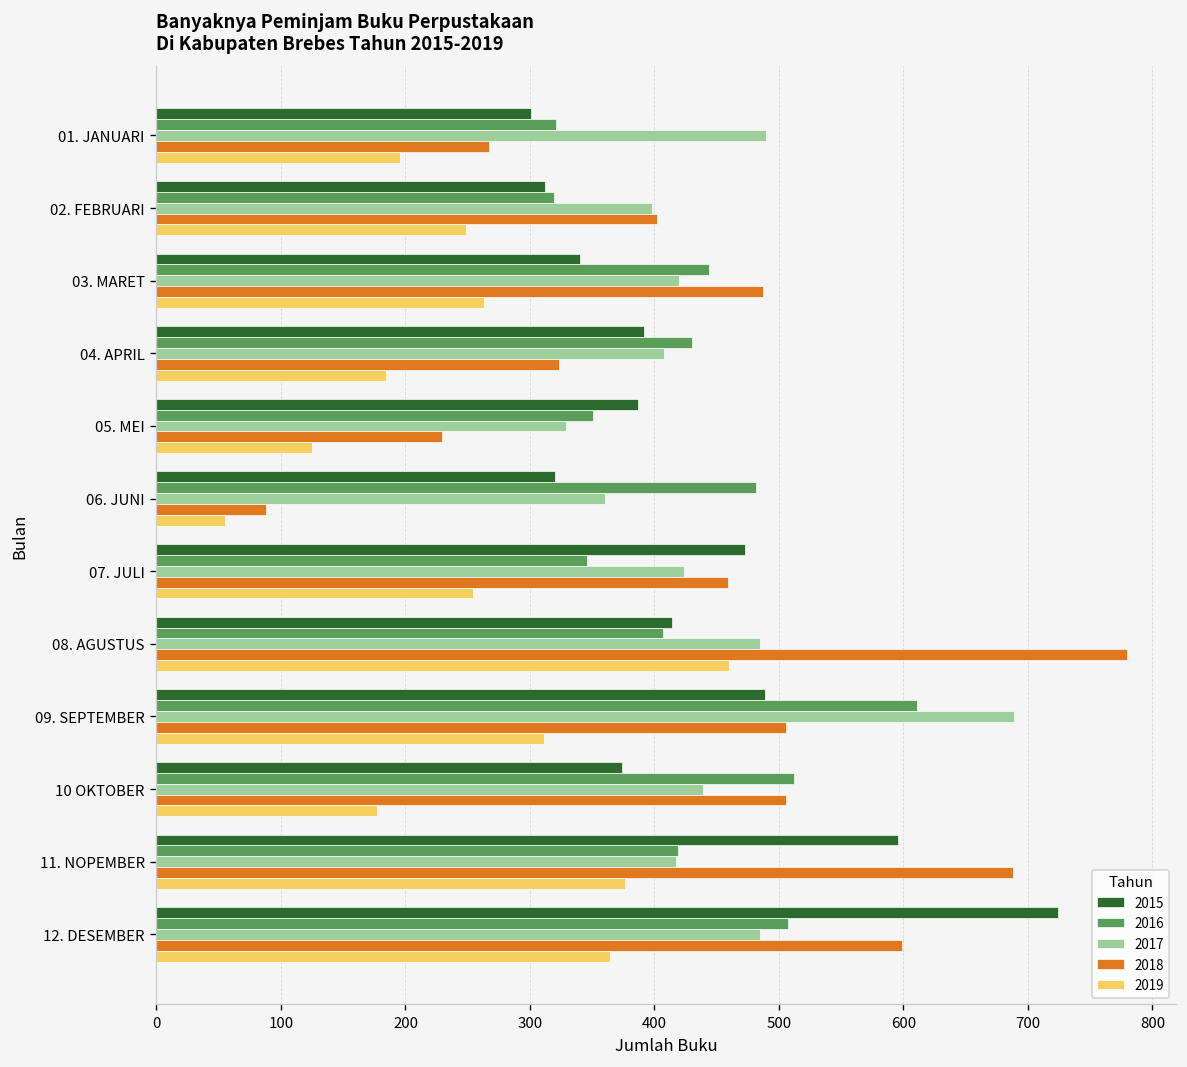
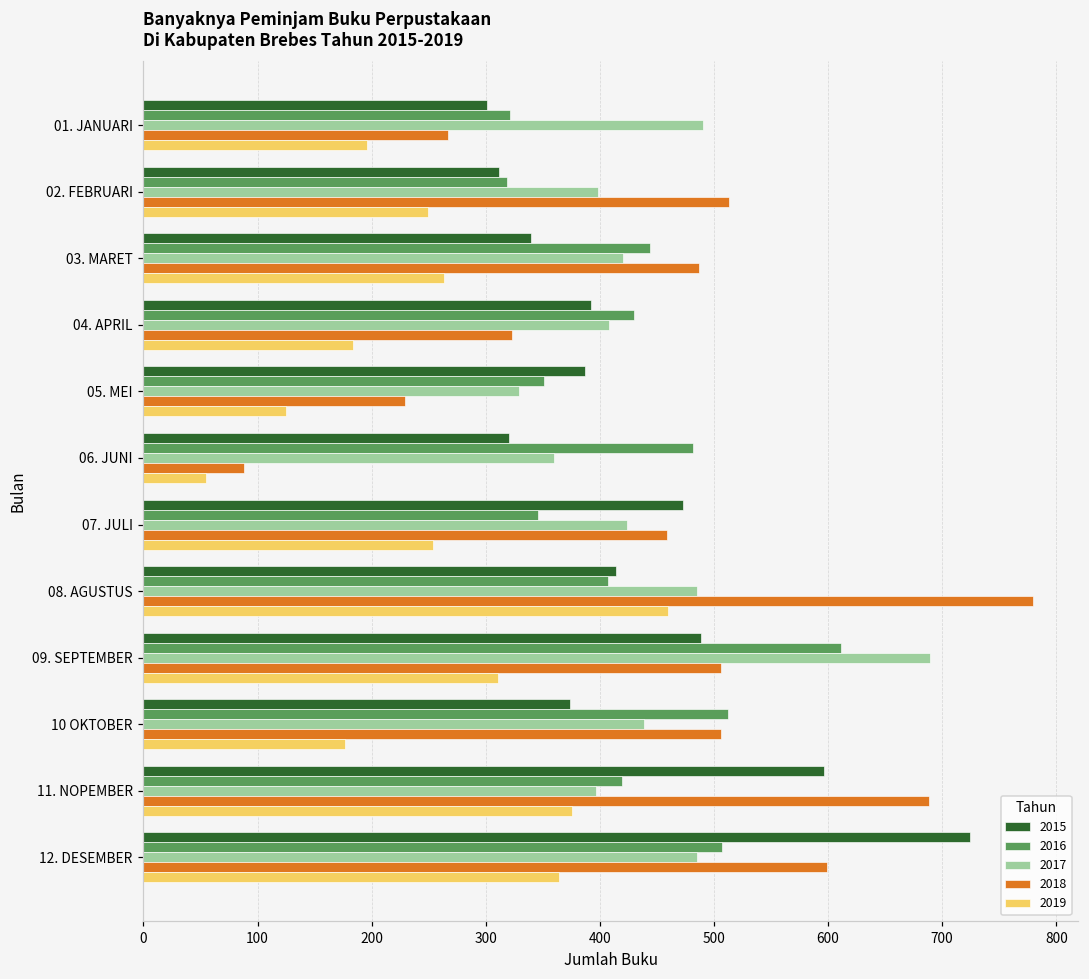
  {
    "2015": {
      "01. JANUARI": 301,
      "02. FEBRUARI": 312,
      "03. MARET": 340,
      "04. APRIL": 392,
      "05. MEI": 387,
      "06. JUNI": 320,
      "07. JULI": 473,
      "08. AGUSTUS": 414,
      "09. SEPTEMBER": 489,
      "10 OKTOBER": 374,
      "11. NOPEMBER": 596,
      "12. DESEMBER": 724
    },
    "2016": {
      "01. JANUARI": 321,
      "02. FEBRUARI": 319,
      "03. MARET": 444,
      "04. APRIL": 430,
      "05. MEI": 351,
      "06. JUNI": 482,
      "07. JULI": 346,
      "08. AGUSTUS": 407,
      "09. SEPTEMBER": 611,
      "10 OKTOBER": 512,
      "11. NOPEMBER": 419,
      "12. DESEMBER": 507
    },
    "2017": {
      "01. JANUARI": 490,
      "02. FEBRUARI": 398,
      "03. MARET": 420,
      "04. APRIL": 408,
      "05. MEI": 329,
      "06. JUNI": 360,
      "07. JULI": 424,
      "08. AGUSTUS": 485,
      "09. SEPTEMBER": 689,
      "10 OKTOBER": 439,
-     "11. NOPEMBER": 417,
+     "11. NOPEMBER": 397,
      "12. DESEMBER": 485
    },
    "2018": {
      "01. JANUARI": 267,
-     "02. FEBRUARI": 402,
+     "02. FEBRUARI": 513,
      "03. MARET": 487,
      "04. APRIL": 323,
      "05. MEI": 229,
      "06. JUNI": 88,
      "07. JULI": 459,
      "08. AGUSTUS": 780,
      "09. SEPTEMBER": 506,
      "10 OKTOBER": 506,
      "11. NOPEMBER": 688,
      "12. DESEMBER": 599
    },
    "2019": {
      "01. JANUARI": 196,
      "02. FEBRUARI": 249,
      "03. MARET": 263,
      "04. APRIL": 184,
      "05. MEI": 125,
      "06. JUNI": 55,
      "07. JULI": 254,
      "08. AGUSTUS": 460,
      "09. SEPTEMBER": 311,
      "10 OKTOBER": 177,
      "11. NOPEMBER": 376,
      "12. DESEMBER": 364
    }
  }
